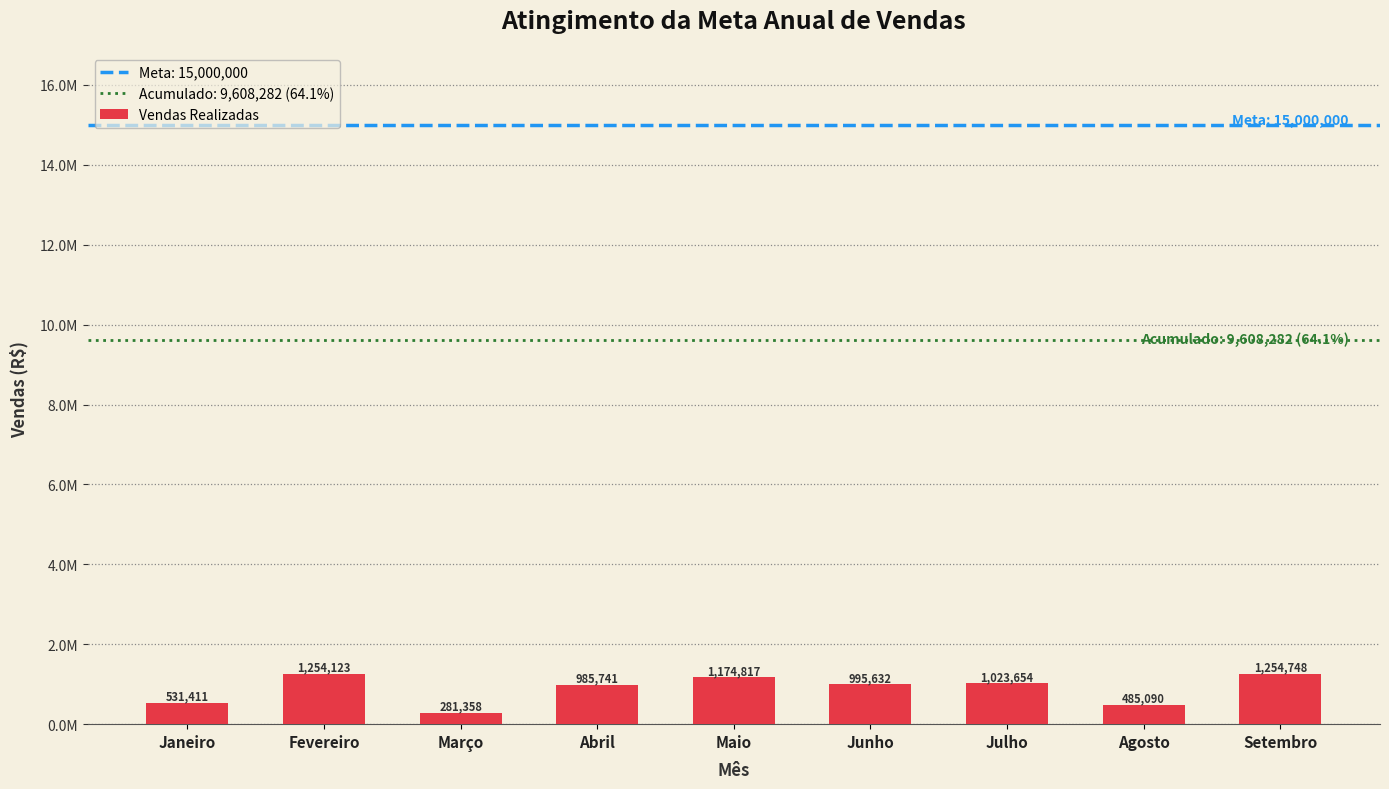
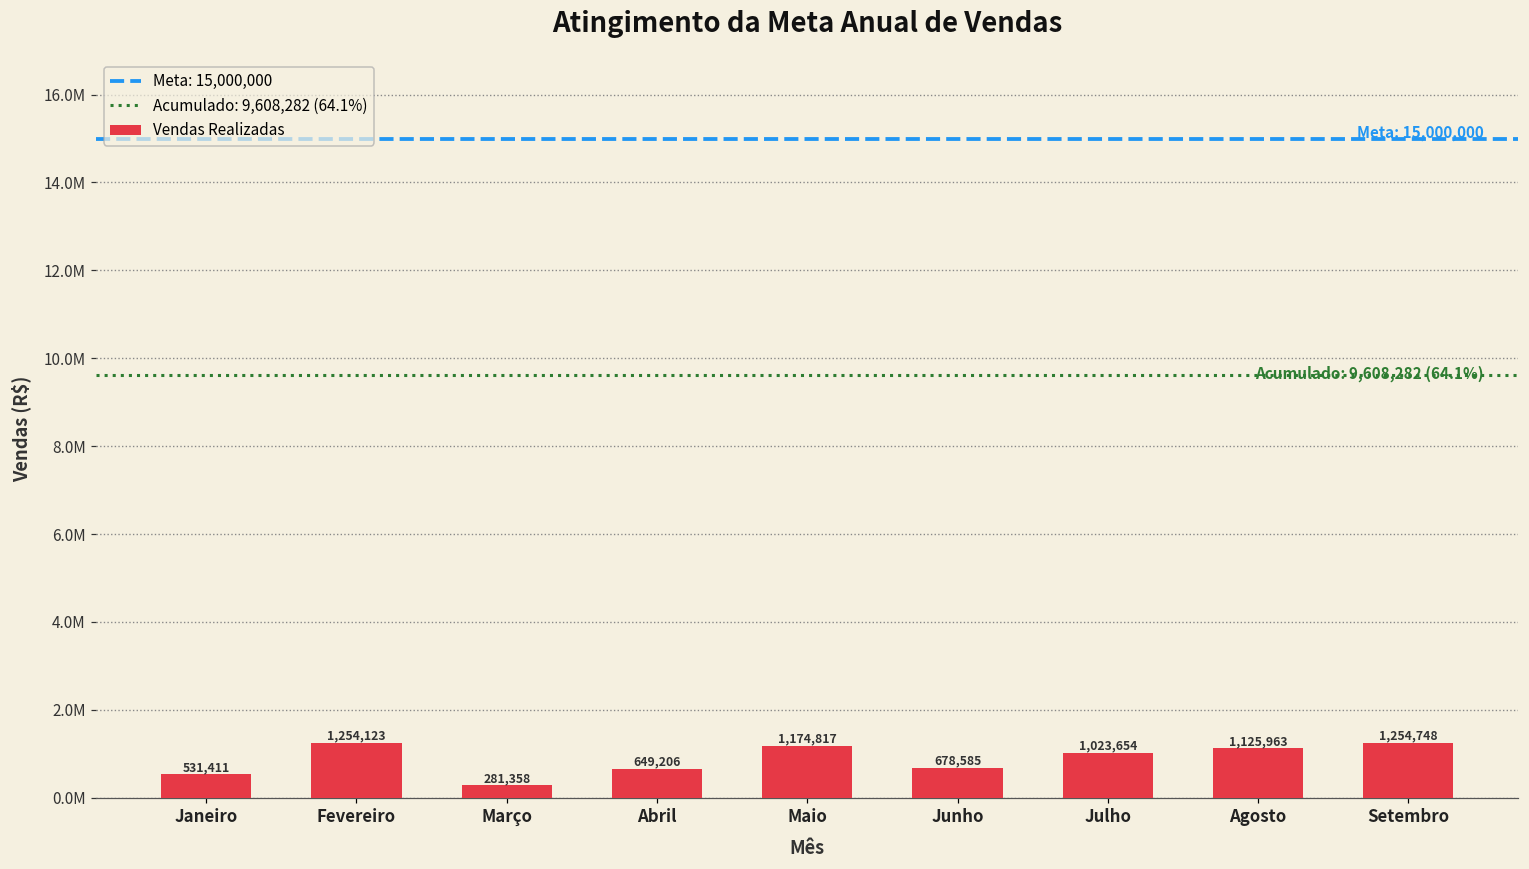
  {
    "Janeiro": "531,411",
    "Fevereiro": "1,254,123",
    "Março": "281,358",
-   "Abril": "985,741",
+   "Abril": "649,206",
    "Maio": "1,174,817",
-   "Junho": "995,632",
+   "Junho": "678,585",
    "Julho": "1,023,654",
-   "Agosto": "485,090",
+   "Agosto": "1,125,963",
    "Setembro": "1,254,748"
  }
